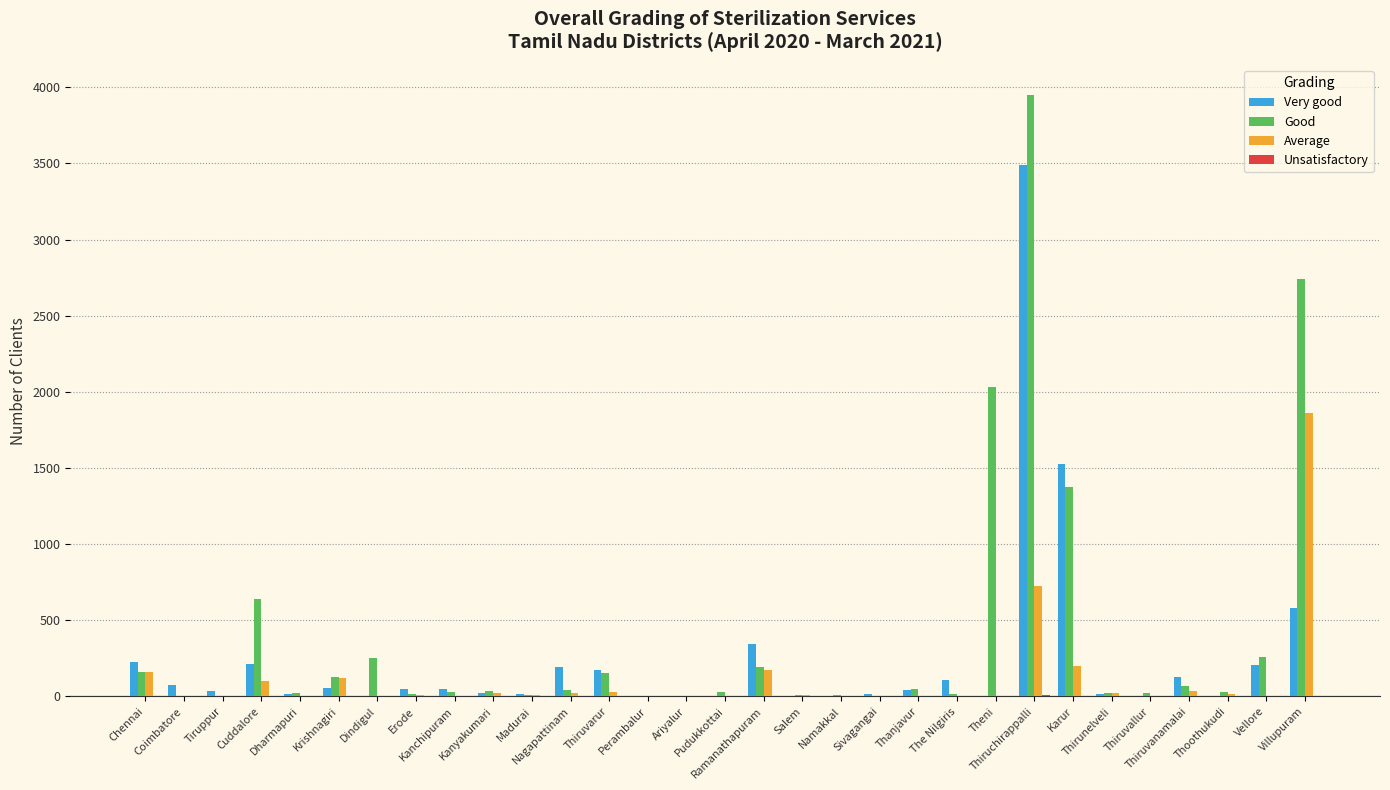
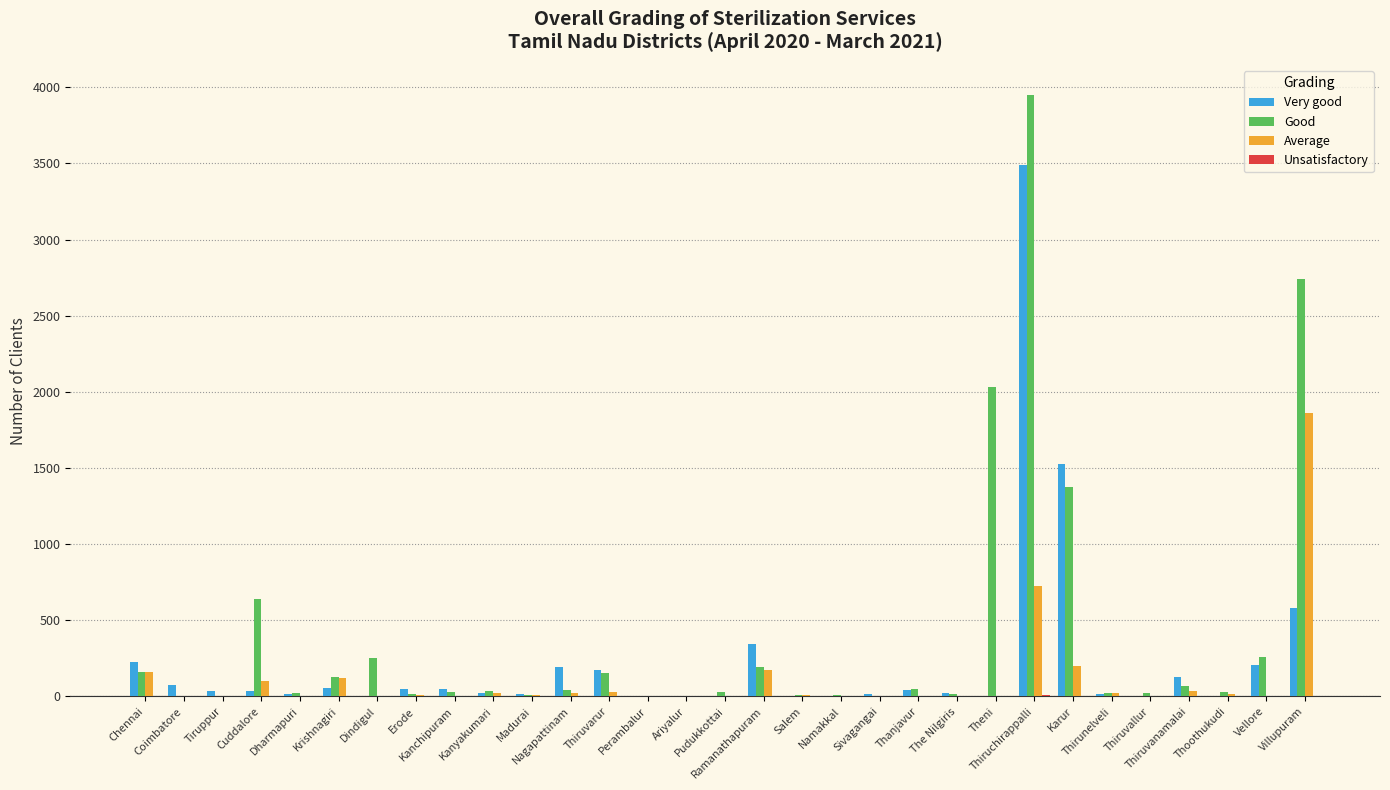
  {
    "Very good": {
      "Chennai": 230,
      "Coimbatore": 80,
      "Tiruppur": 30,
-     "Cuddalore": 210,
+     "Cuddalore": 30,
      "Krishnagiri": 60,
      "Dindigul": 0,
      "Erode": 50,
      "Kanchipuram": 50,
      "Kanyakumari": 20,
      "Nagapattinam": 190,
      "Thiruvarur": 180,
      "Perambalur": 0,
      "Ariyalur": 0,
      "Pudukkottai": 0,
      "Ramanathapuram": 340,
      "Thanjavur": 40,
-     "The Nilgiris": 110,
+     "The Nilgiris": 20,
      "Theni": 0,
      "Thiruchirappalli": 3490,
      "Karur": 1520,
      "Thiruvanamalai": 130,
      "Thoothukudi": 0,
      "Vellore": 210,
      "Villupuram": 580
    },
    "Good": {
      "Chennai": 160,
      "Cuddalore": 640,
      "Dharmapuri": 20,
      "Krishnagiri": 130,
      "Dindigul": 260,
      "Erode": 20,
      "Kanchipuram": 30,
      "Kanyakumari": 40,
      "Nagapattinam": 50,
      "Thiruvarur": 160,
      "Perambalur": 0,
      "Ariyalur": 0,
      "Pudukkottai": 30,
      "Ramanathapuram": 190,
      "Thanjavur": 50,
      "Theni": 2040,
      "Thiruchirappalli": 3950,
      "Karur": 1380,
      "Thirunelveli": 20,
      "Thiruvallur": 20,
      "Thiruvanamalai": 70,
      "Thoothukudi": 30,
      "Vellore": 260,
      "Villupuram": 2740
    },
    "Average": {
      "Chennai": 160,
      "Coimbatore": 0,
      "Tiruppur": 0,
      "Cuddalore": 100,
      "Krishnagiri": 120,
      "Dindigul": 0,
      "Kanchipuram": 0,
      "Kanyakumari": 20,
      "Nagapattinam": 30,
      "Thiruvarur": 30,
      "Perambalur": 0,
      "Ariyalur": 0,
      "Pudukkottai": 0,
      "Ramanathapuram": 180,
      "Thanjavur": 0,
      "Theni": 0,
      "Thiruchirappalli": 720,
      "Karur": 200,
      "Thirunelveli": 20,
      "Thiruvanamalai": 30,
      "Vellore": 0,
      "Villupuram": 1860
    },
    "Unsatisfactory": {
      "Chennai": 0,
      "Coimbatore": 0,
      "Tiruppur": 0,
      "Cuddalore": 0,
      "Dharmapuri": 0,
      "Krishnagiri": 0,
      "Dindigul": 0,
      "Erode": 0,
      "Kanchipuram": 0,
      "Kanyakumari": 0,
      "Madurai": 0,
      "Nagapattinam": 0,
      "Thiruvarur": 0,
      "Perambalur": 0,
      "Ariyalur": 0,
      "Pudukkottai": 0,
      "Ramanathapuram": 0,
      "Salem": 0,
      "Namakkal": 0,
      "Sivagangai": 0,
      "Thanjavur": 0,
      "Theni": 0,
      "Karur": 0,
      "Thirunelveli": 0,
      "Thiruvallur": 0,
      "Thoothukudi": 0,
      "Vellore": 0,
      "Villupuram": 0
    }
  }
